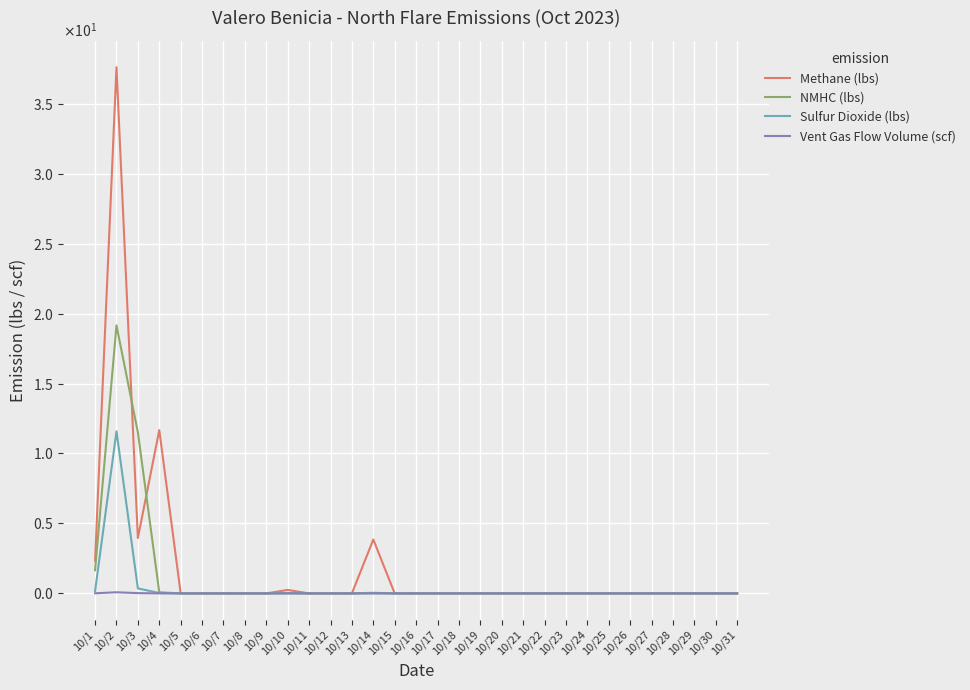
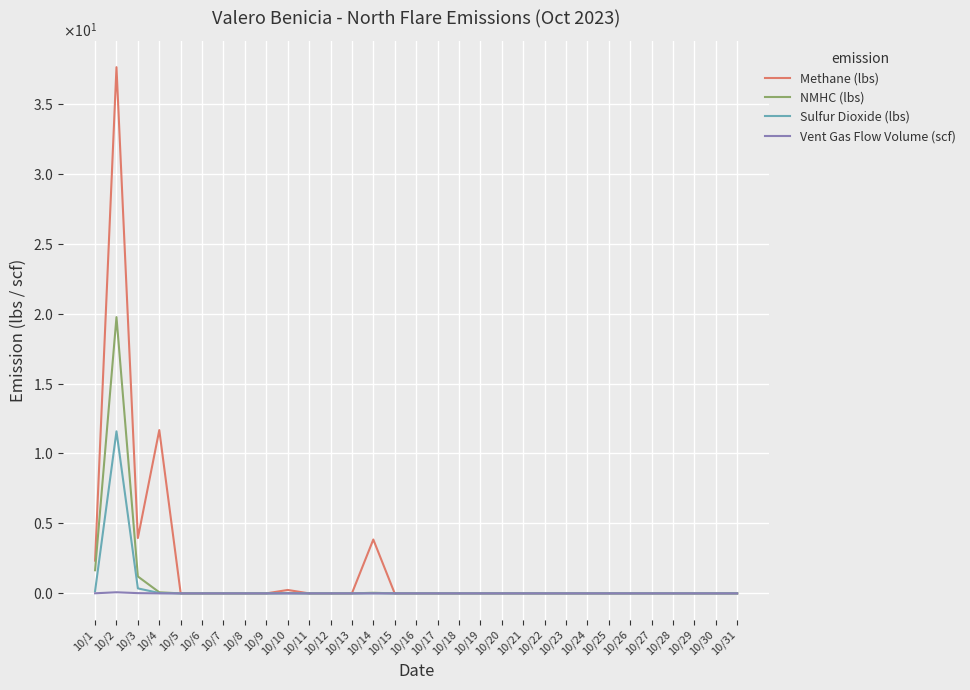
  {
    "Methane (lbs)": {
      "10/1": 2.3,
      "10/2": 37.6,
      "10/3": 4.0,
      "10/4": 11.7,
      "10/10": 0.2,
      "10/14": 3.9
    },
    "NMHC (lbs)": {
      "10/1": 1.7,
-     "10/2": 19.2,
-     "10/3": 11.5
+     "10/2": 19.7,
+     "10/3": 1.2
    }
  }
